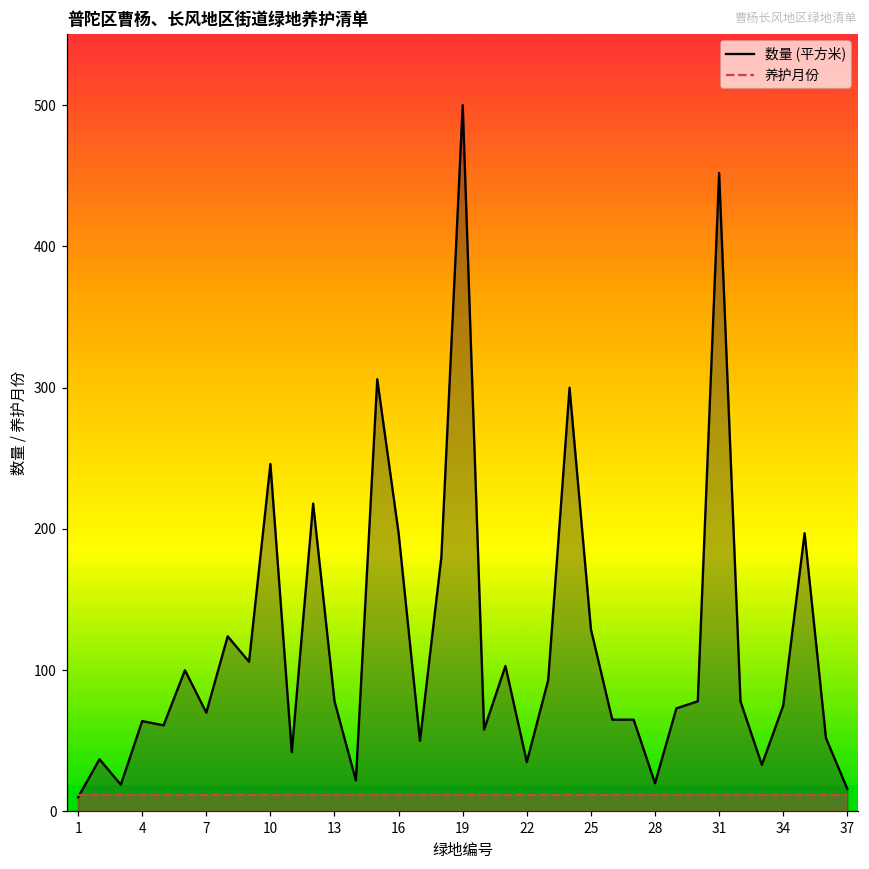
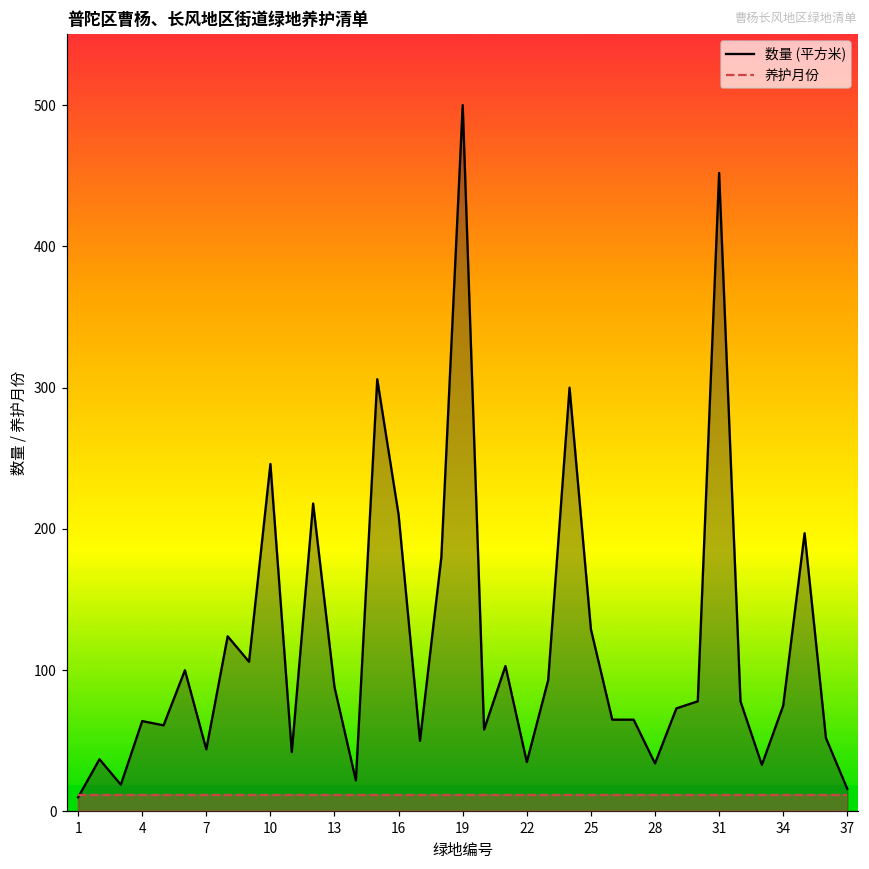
  {
    "数量 (平方米)": {
      "4": 64,
-     "7": 70,
+     "7": 44,
      "10": 246,
-     "13": 78,
-     "16": 197,
+     "13": 88,
+     "16": 210,
      "19": 500,
      "22": 35,
      "25": 129,
-     "28": 20,
+     "28": 34,
      "31": 452,
      "34": 75
    }
  }
